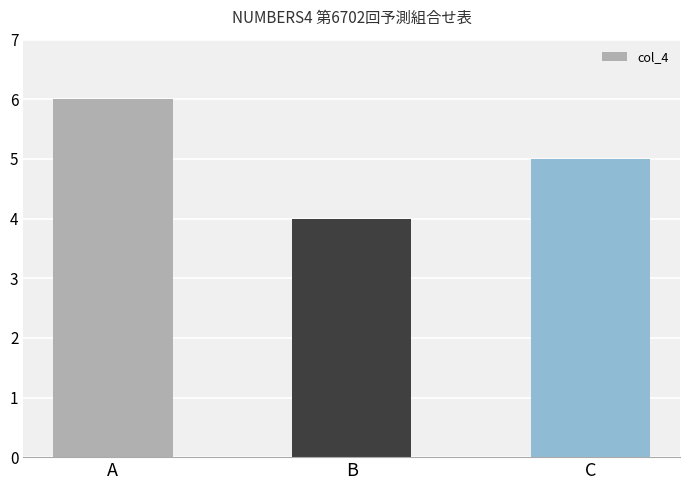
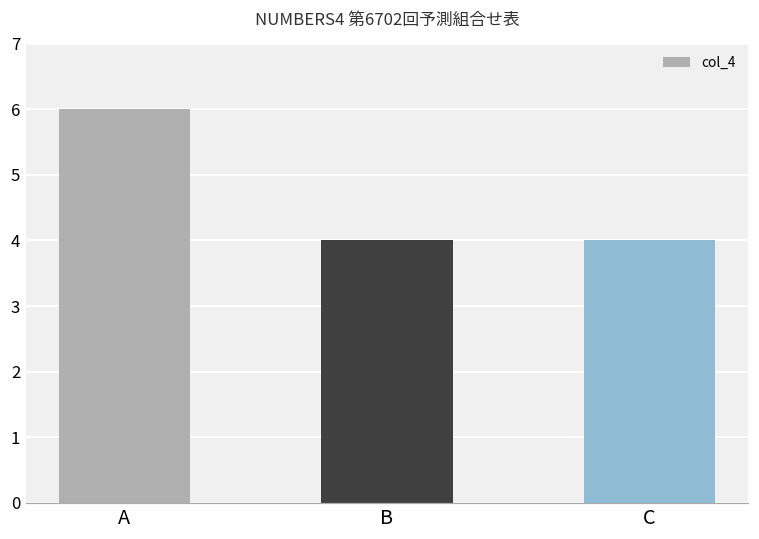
  {
    "A": 6,
    "B": 4,
-   "C": 5
+   "C": 4
  }
